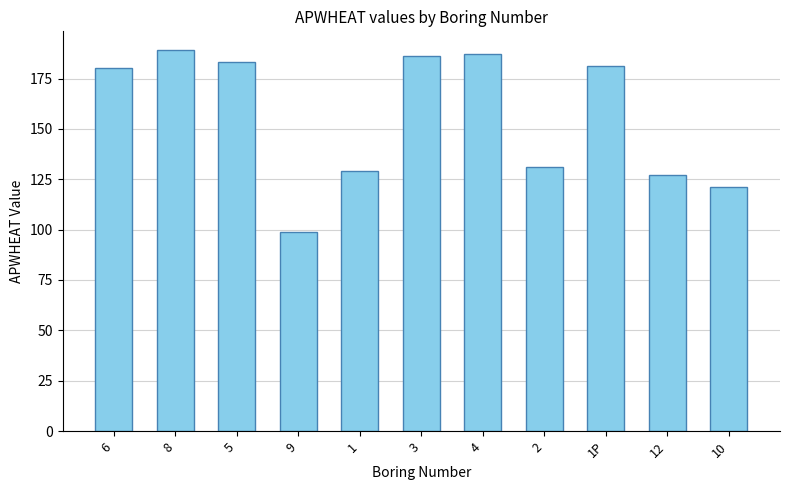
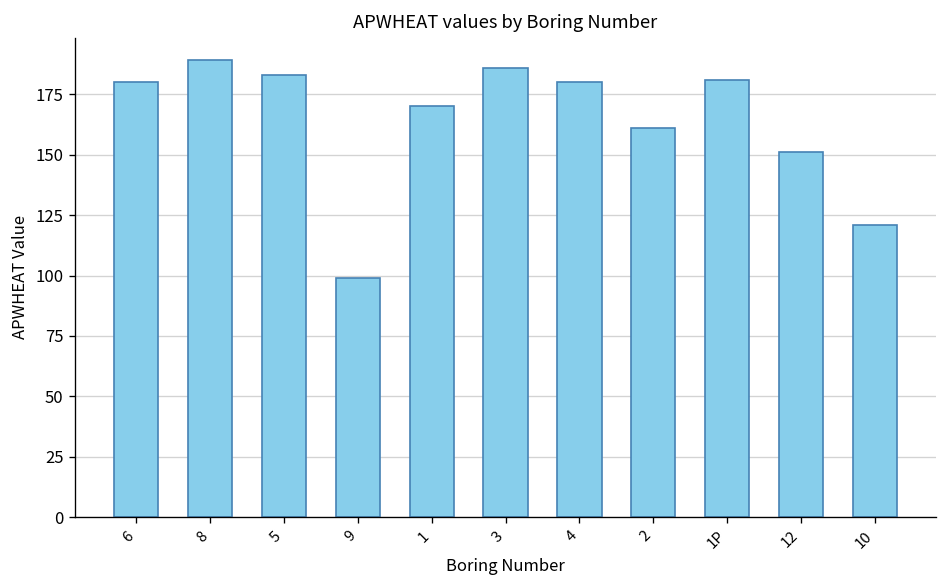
  {
    "6": 180,
    "8": 189,
    "5": 183,
    "9": 99,
-   "1": 129,
+   "1": 170,
    "3": 186,
-   "4": 187,
-   "2": 131,
+   "4": 180,
+   "2": 161,
    "1P": 181,
-   "12": 127,
+   "12": 151,
    "10": 121
  }
